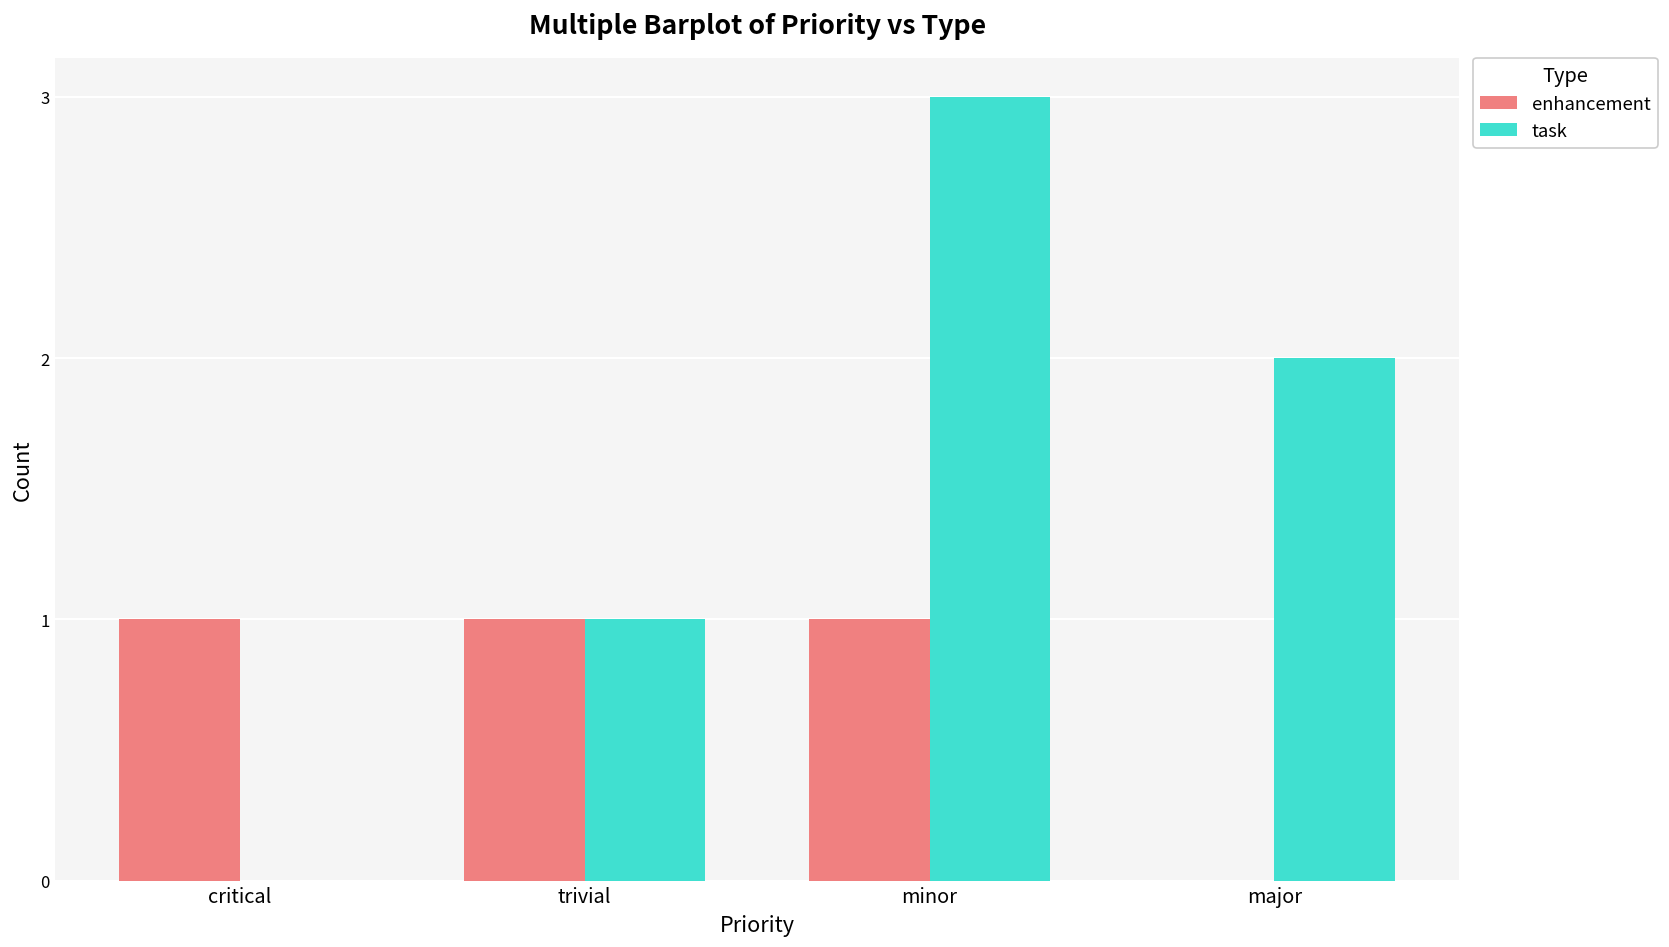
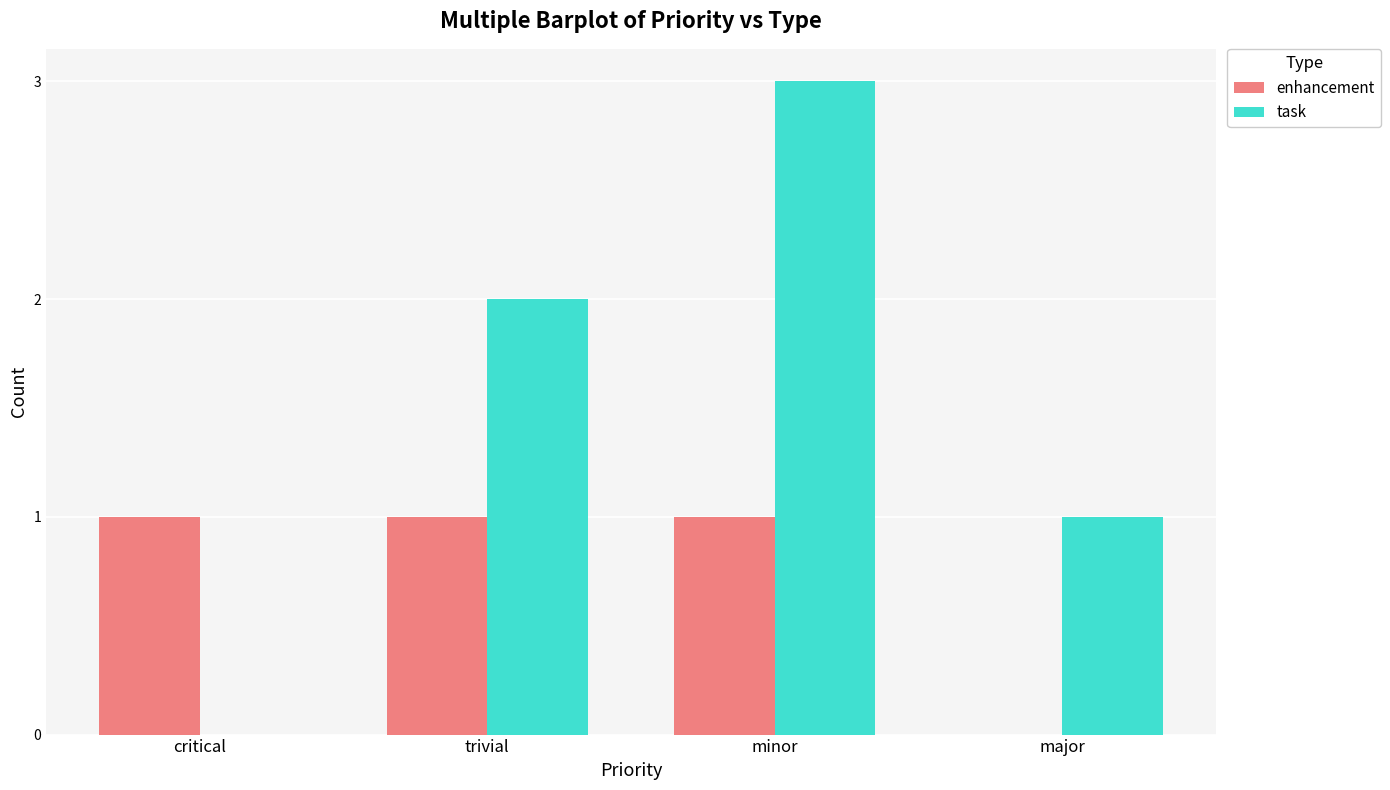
  {
    "enhancement": {
      "critical": 1,
      "trivial": 1,
      "minor": 1,
      "major": 0
    },
    "task": {
      "critical": 0,
-     "trivial": 1,
+     "trivial": 2,
      "minor": 3,
-     "major": 2
+     "major": 1
    }
  }
